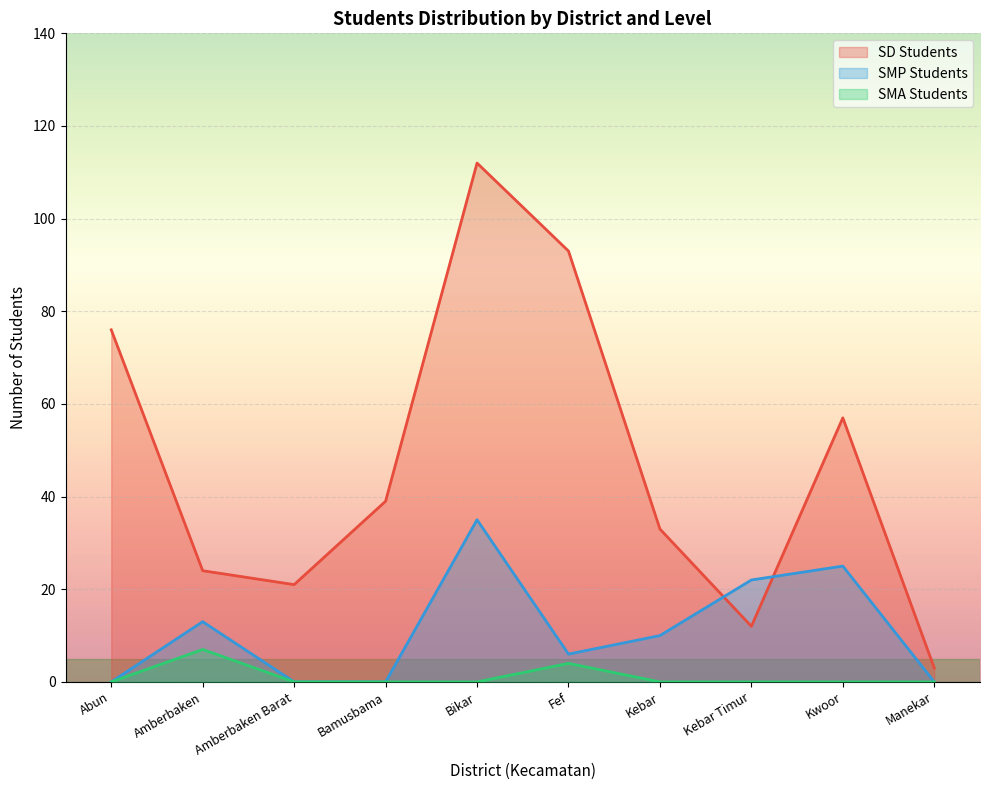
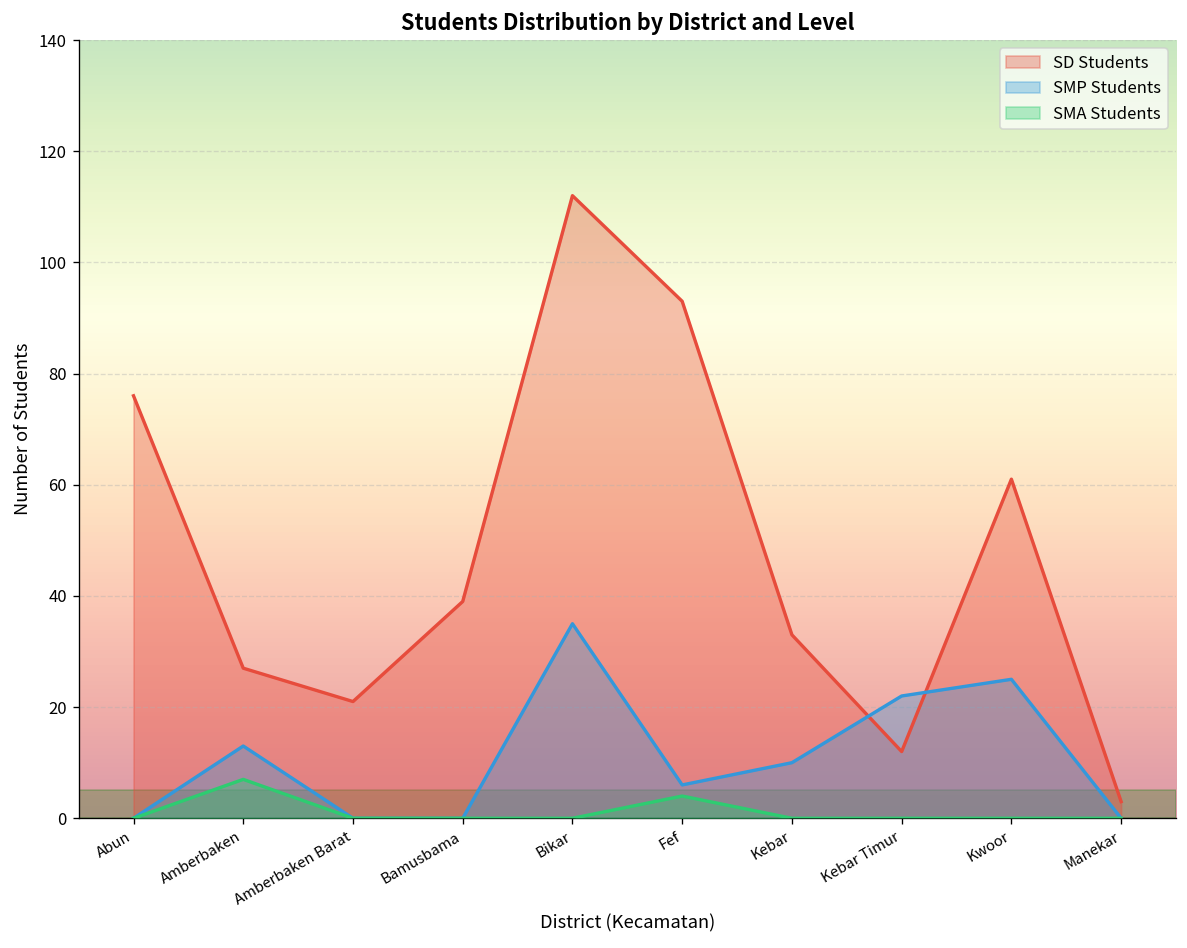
  {
    "SD Students": {
      "Abun": 76,
-     "Amberbaken": 24,
+     "Amberbaken": 27,
      "Amberbaken Barat": 21,
      "Bamusbama": 39,
      "Bikar": 112,
      "Fef": 93,
      "Kebar": 33,
      "Kebar Timur": 12,
-     "Kwoor": 57,
+     "Kwoor": 61,
      "Manekar": 3
    },
    "SMP Students": {
      "Amberbaken": 13,
      "Bikar": 35,
      "Fef": 6,
      "Kebar": 10,
      "Kebar Timur": 22,
      "Kwoor": 25
    },
    "SMA Students": {
      "Amberbaken": 7,
      "Bikar": 0,
      "Fef": 4,
      "Kebar": 0,
      "Kebar Timur": 0,
      "Kwoor": 0
    }
  }
